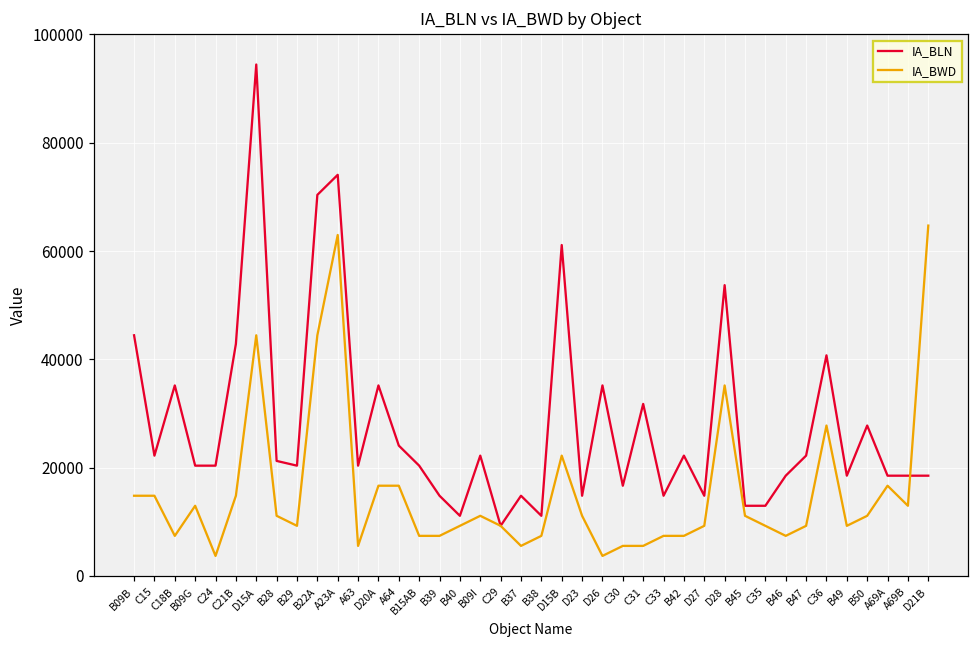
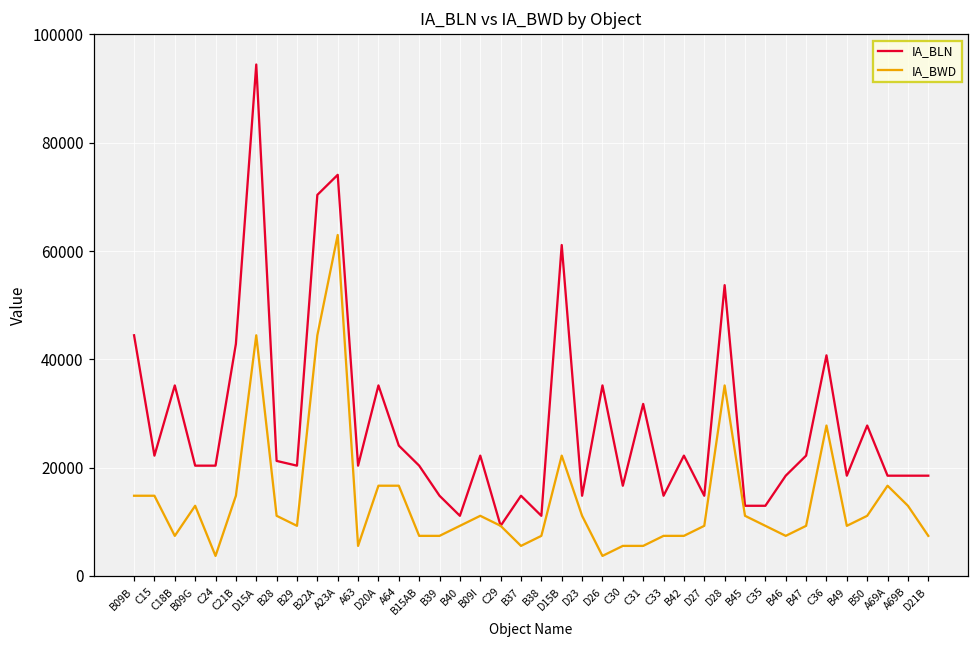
  {
    "IA_BLN": {
      "B09B": 44000,
      "C15": 22000,
      "C18B": 35000,
      "B09G": 20000,
      "C24": 20000,
      "C21B": 43000,
      "D15A": 94000,
      "B28": 21000,
      "B29": 20000,
      "B22A": 70000,
      "A23A": 74000,
      "A63": 20000,
      "D20A": 35000,
      "A64": 24000,
      "B15AB": 20000,
      "B39": 15000,
      "B40": 11000,
      "B09I": 22000,
      "B37": 15000,
      "B38": 11000,
      "D15B": 61000,
      "D23": 15000,
      "D26": 35000,
      "C30": 17000,
      "C31": 32000,
      "C33": 15000,
      "B42": 22000,
      "D27": 15000,
      "D28": 54000,
      "B45": 13000,
      "C35": 13000,
      "B46": 19000,
      "B47": 22000,
      "C36": 41000,
      "B49": 19000,
      "B50": 28000,
      "A69A": 19000,
      "A69B": 19000,
      "D21B": 19000
    },
    "IA_BWD": {
      "B09B": 15000,
      "C15": 15000,
      "C18B": 7000,
      "B09G": 13000,
      "C24": 4000,
      "C21B": 15000,
      "D15A": 44000,
      "B28": 11000,
      "B29": 9000,
      "B22A": 44000,
      "A23A": 63000,
      "A63": 6000,
      "D20A": 17000,
      "A64": 17000,
      "B15AB": 7000,
      "B39": 7000,
      "B40": 9000,
      "B09I": 11000,
      "B37": 6000,
      "B38": 7000,
      "D15B": 22000,
      "D23": 11000,
      "D26": 4000,
      "C30": 6000,
      "C31": 6000,
      "C33": 7000,
      "B42": 7000,
      "D27": 9000,
      "D28": 35000,
      "B45": 11000,
      "C35": 9000,
      "B46": 7000,
      "B47": 9000,
      "C36": 28000,
      "B49": 9000,
      "B50": 11000,
      "A69A": 17000,
      "A69B": 13000,
-     "D21B": 65000
+     "D21B": 7000
    }
  }
